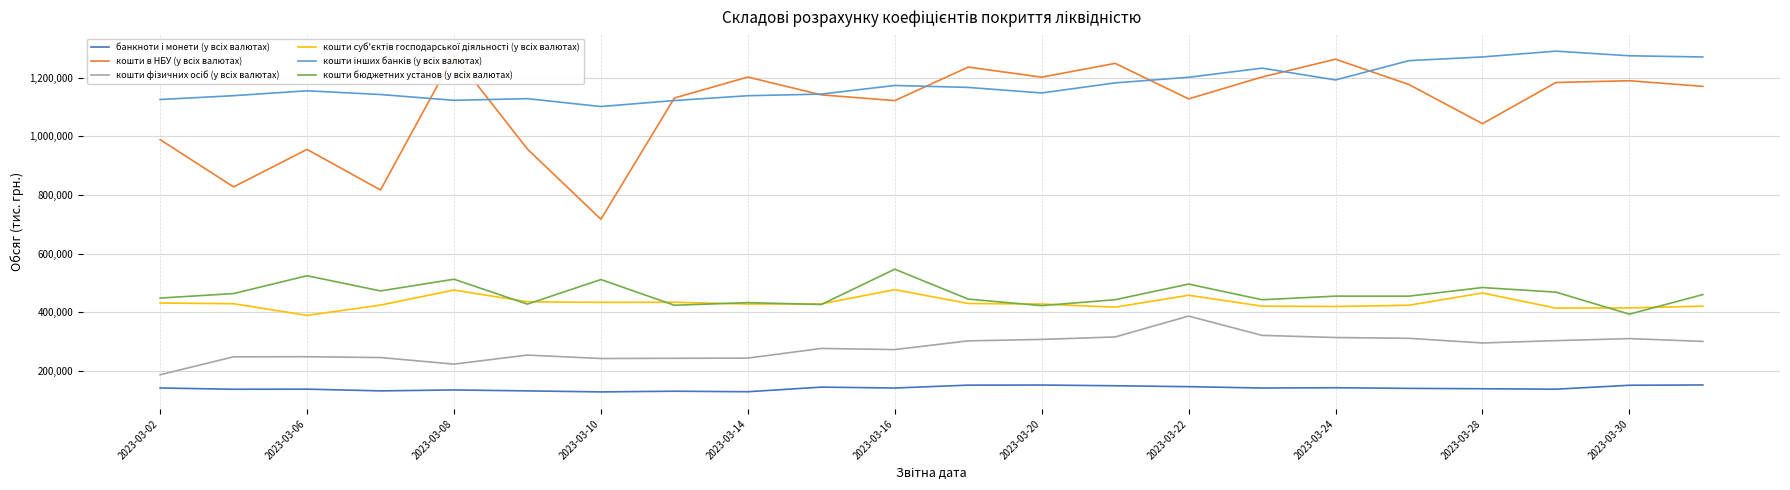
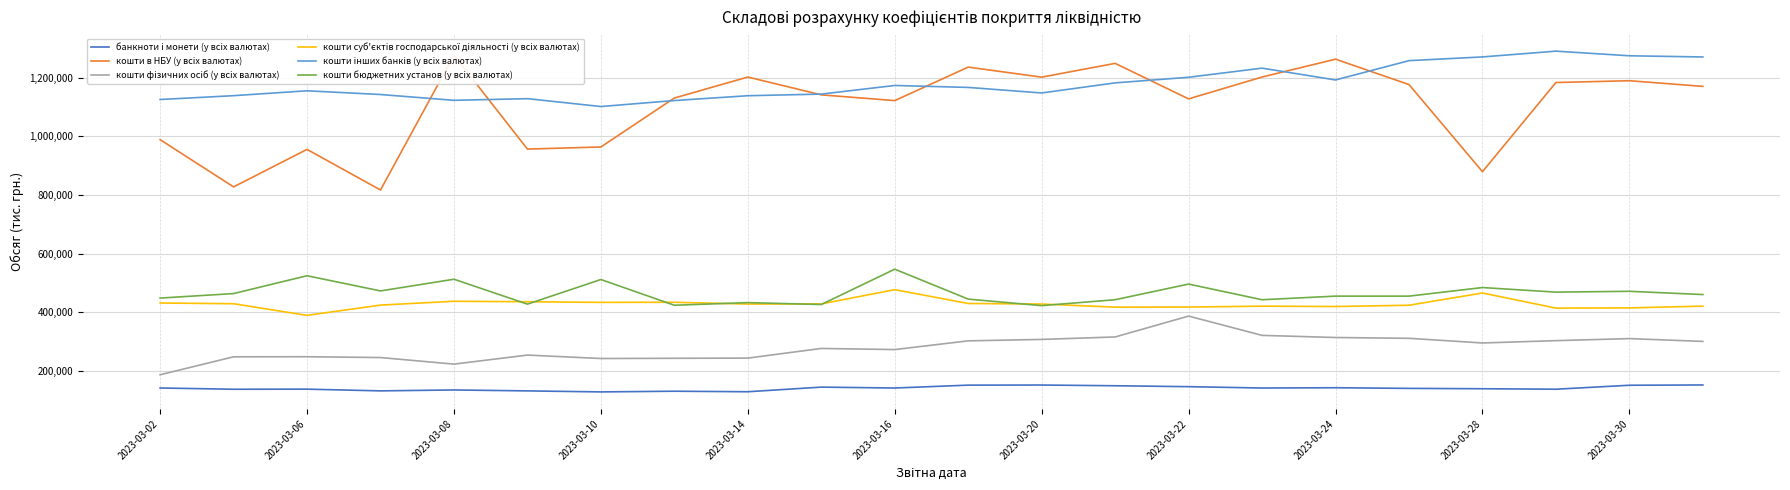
  {
    "кошти в НБУ (у всіх валютах)": {
      "2023-03-02": "990,000",
      "2023-03-06": "960,000",
-     "2023-03-10": "720,000",
+     "2023-03-10": "960,000",
      "2023-03-14": "1,200,000",
      "2023-03-16": "1,120,000",
      "2023-03-20": "1,200,000",
      "2023-03-22": "1,130,000",
      "2023-03-24": "1,260,000",
-     "2023-03-28": "1,040,000",
+     "2023-03-28": "880,000",
      "2023-03-30": "1,190,000"
    },
    "кошти фізичних осіб (у всіх валютах)": {
      "2023-03-02": "190,000",
      "2023-03-06": "250,000",
      "2023-03-08": "220,000",
      "2023-03-10": "240,000",
      "2023-03-14": "240,000",
      "2023-03-16": "270,000",
      "2023-03-20": "310,000",
      "2023-03-22": "390,000",
      "2023-03-24": "310,000",
      "2023-03-28": "290,000",
      "2023-03-30": "310,000"
    },
    "кошти суб'єктів господарської діяльності (у всіх валютах)": {
      "2023-03-02": "430,000",
      "2023-03-06": "390,000",
-     "2023-03-08": "480,000",
+     "2023-03-08": "440,000",
      "2023-03-10": "430,000",
      "2023-03-16": "480,000",
-     "2023-03-22": "460,000",
+     "2023-03-22": "420,000",
      "2023-03-24": "420,000",
      "2023-03-28": "470,000",
      "2023-03-30": "410,000"
    },
    "кошти бюджетних установ (у всіх валютах)": {
      "2023-03-02": "450,000",
      "2023-03-06": "520,000",
      "2023-03-08": "510,000",
      "2023-03-10": "510,000",
      "2023-03-16": "550,000",
      "2023-03-22": "500,000",
      "2023-03-24": "450,000",
      "2023-03-28": "480,000",
-     "2023-03-30": "390,000"
+     "2023-03-30": "470,000"
    }
  }
